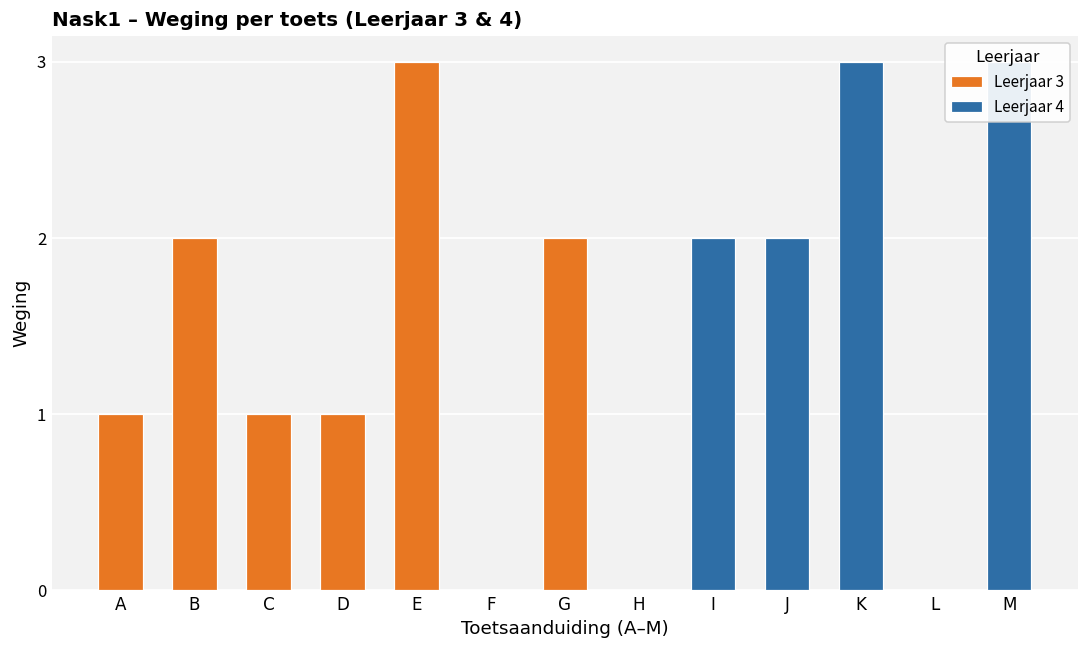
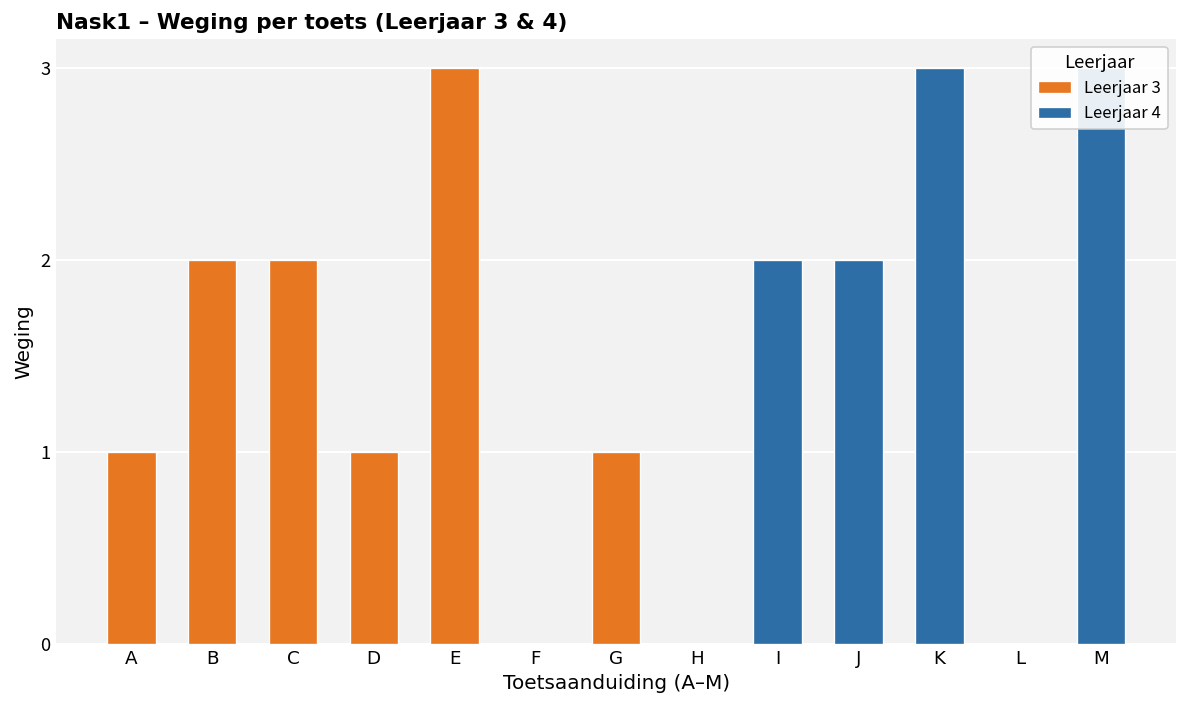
  {
    "Leerjaar 3": {
      "A": 1,
      "B": 2,
-     "C": 1,
+     "C": 2,
      "D": 1,
      "E": 3,
      "F": 0,
-     "G": 2
+     "G": 1
    },
    "Leerjaar 4": {
      "H": 0,
      "I": 2,
      "J": 2,
      "K": 3,
      "L": 0
    }
  }
